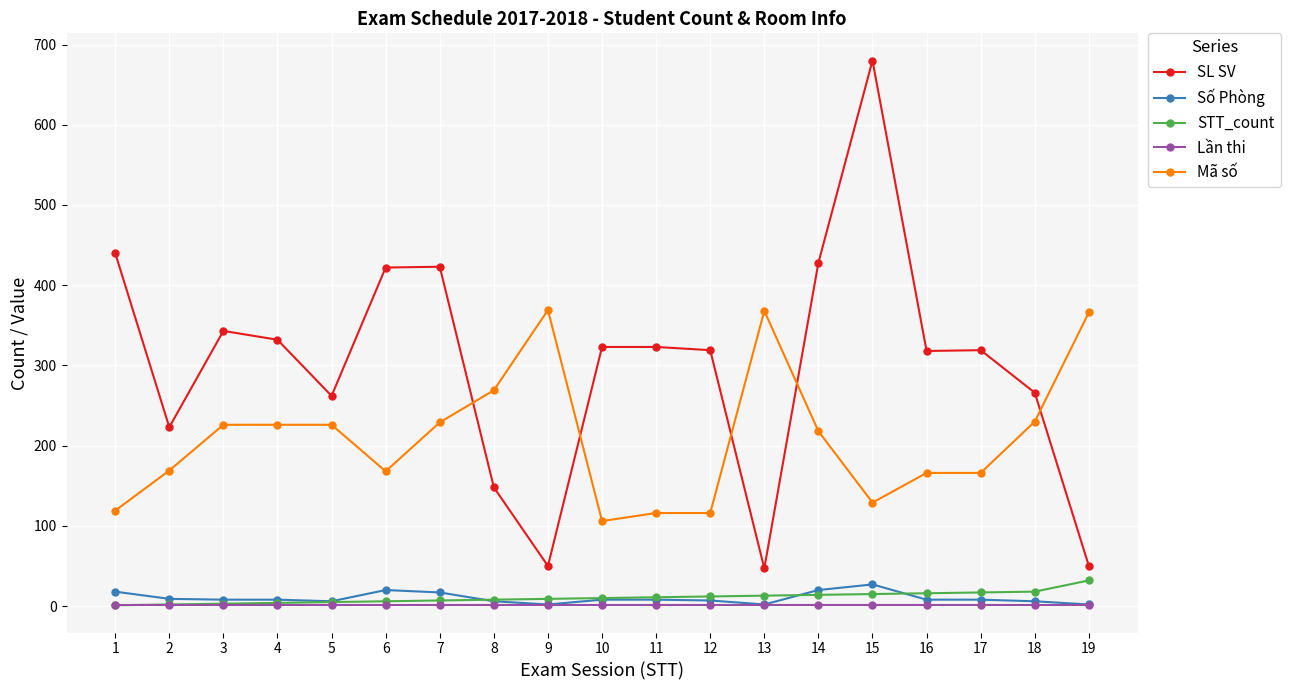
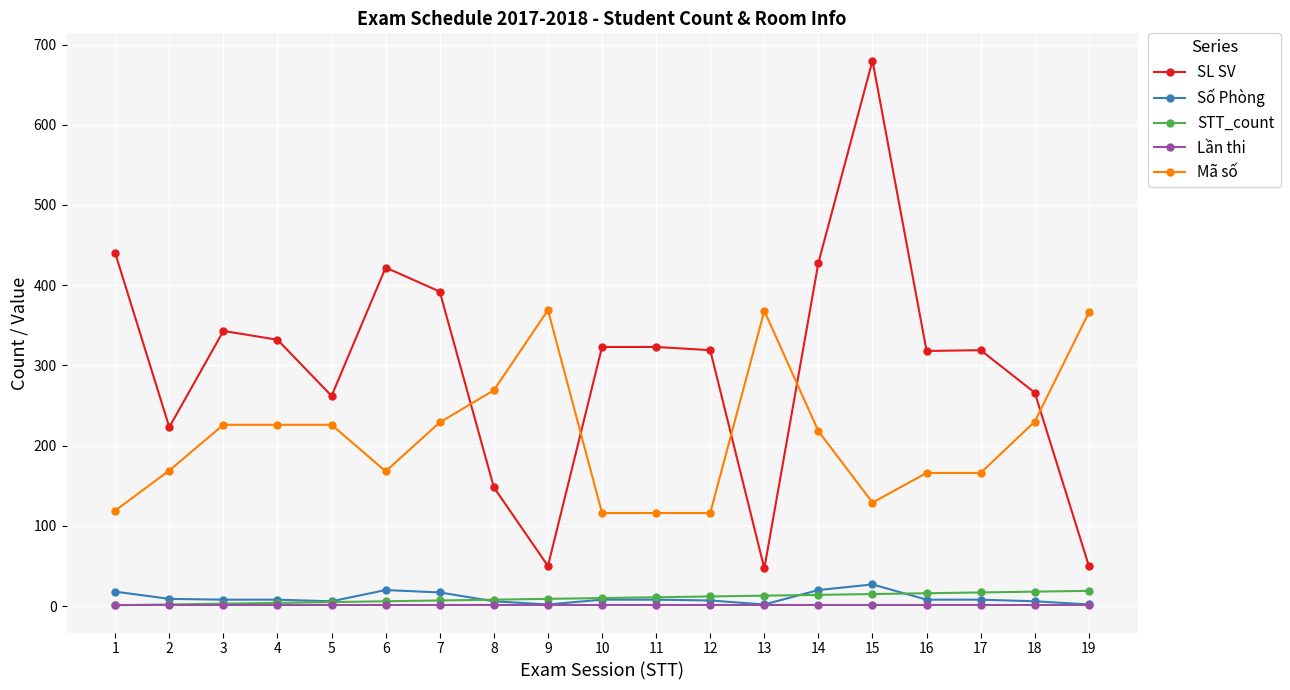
  {
    "SL SV": {
      "1": 440,
      "2": 220,
      "3": 340,
      "4": 330,
      "5": 260,
      "6": 420,
-     "7": 420,
+     "7": 390,
      "8": 150,
      "9": 50,
      "10": 320,
      "11": 320,
      "12": 320,
      "13": 50,
      "14": 430,
      "15": 680,
      "16": 320,
      "17": 320,
      "18": 270,
      "19": 50
    },
    "Số Phòng": {
      "1": 20,
      "2": 10,
      "3": 10,
      "4": 10,
      "6": 20,
      "7": 20,
      "12": 10,
      "14": 20,
      "15": 30,
      "16": 10,
      "17": 10,
      "18": 10
    },
    "STT_count": {
      "6": 10,
      "7": 10,
      "9": 10,
      "12": 10,
      "13": 10,
      "14": 10,
      "15": 20,
      "16": 20,
      "17": 20,
      "18": 20,
-     "19": 30
+     "19": 20
    },
    "Lần thi": {
      "5": 0,
      "6": 0,
      "7": 0,
      "8": 0,
      "10": 0,
      "11": 0,
      "12": 0,
      "14": 0,
      "15": 0,
      "16": 0,
      "17": 0,
      "18": 0
    },
    "Mã số": {
      "1": 120,
      "2": 170,
      "3": 230,
      "4": 230,
      "5": 230,
      "6": 170,
      "7": 230,
      "8": 270,
      "9": 370,
-     "10": 110,
+     "10": 120,
      "11": 120,
      "12": 120,
      "13": 370,
      "14": 220,
      "15": 130,
      "16": 170,
      "17": 170,
      "18": 230,
      "19": 370
    }
  }
